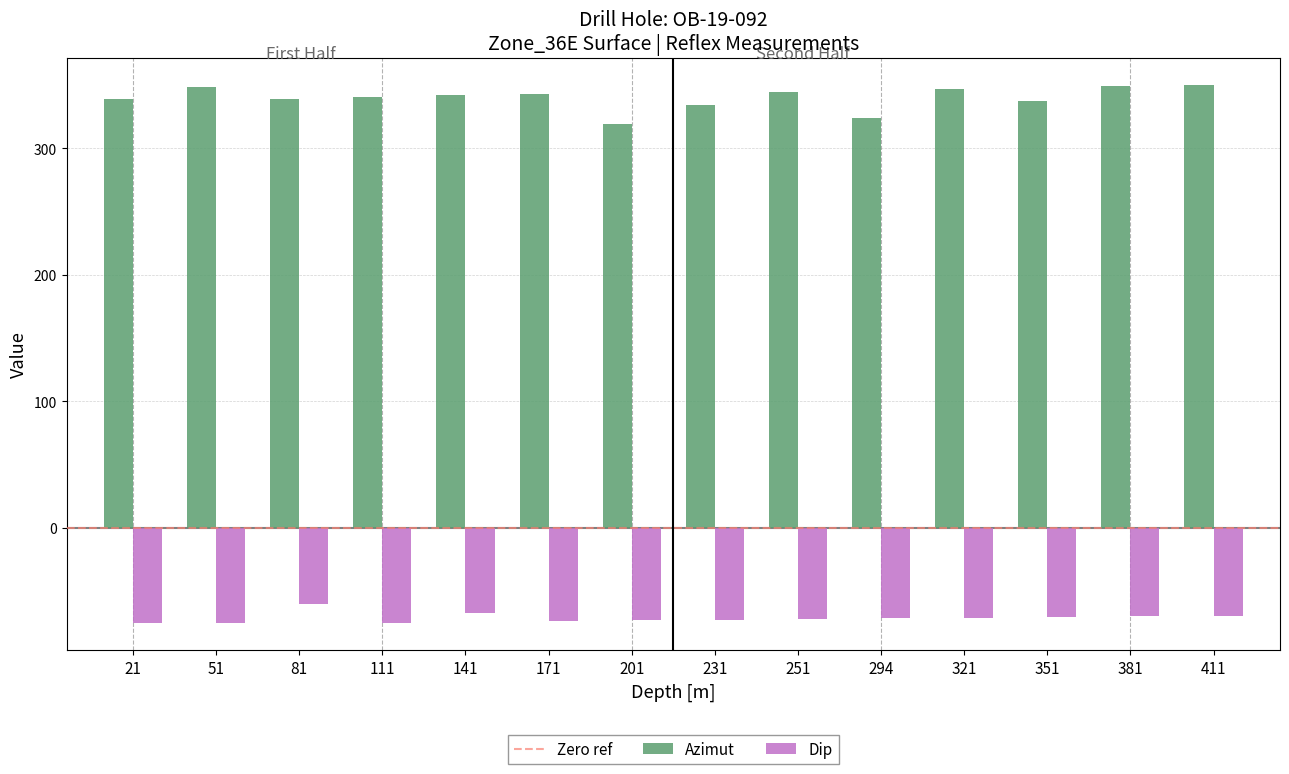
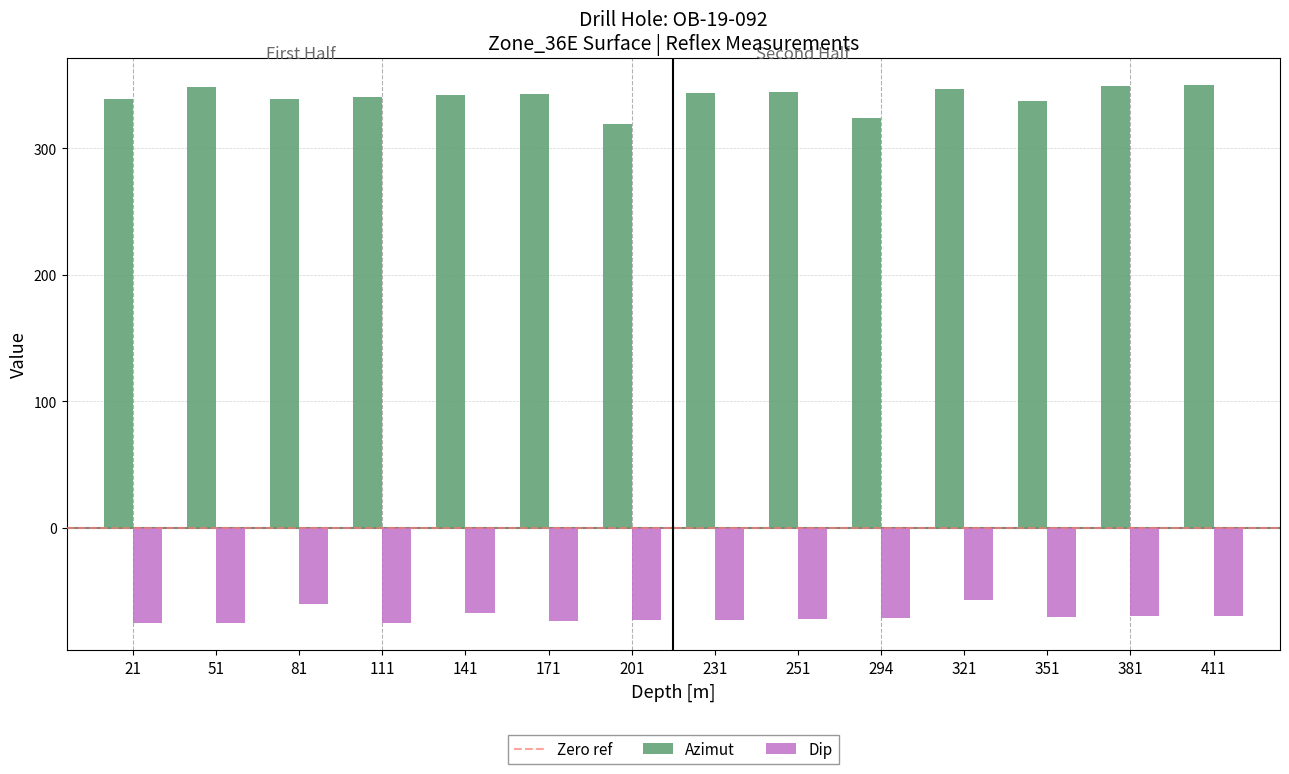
  {
    "Azimut": {
      "21": 339,
      "51": 349,
      "81": 339,
      "111": 340,
      "141": 342,
      "171": 343,
      "201": 319,
-     "231": 334,
+     "231": 344,
      "251": 344,
      "294": 324,
      "321": 347,
      "351": 337,
      "381": 350,
      "411": 350
    },
    "Dip": {
      "21": -76,
      "51": -75,
      "81": -60,
      "111": -75,
      "141": -67,
      "171": -74,
      "201": -73,
      "231": -73,
      "251": -72,
      "294": -71,
-     "321": -71,
+     "321": -57,
      "351": -71,
      "381": -70,
      "411": -70
    }
  }
